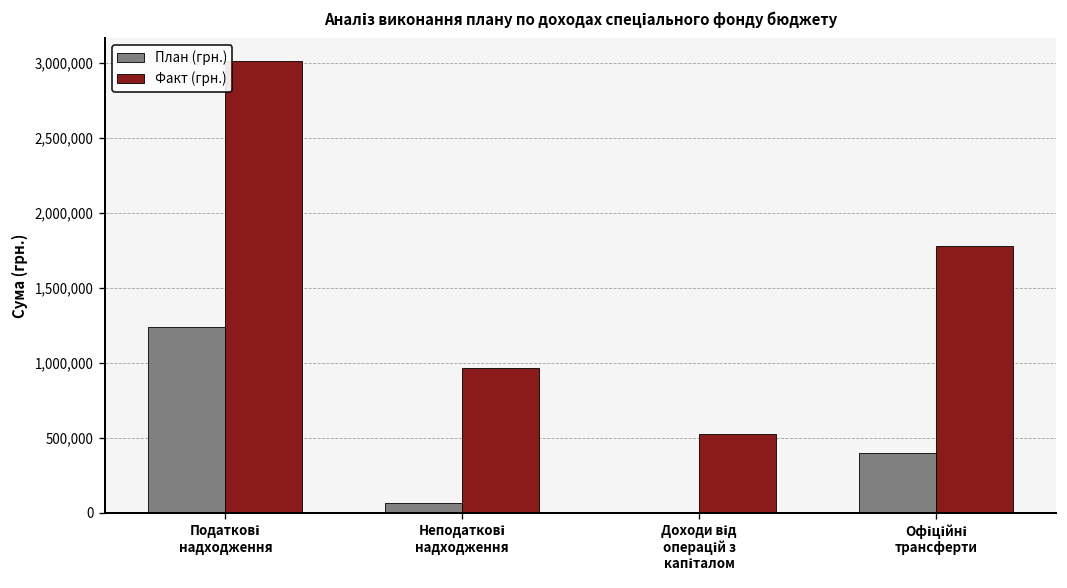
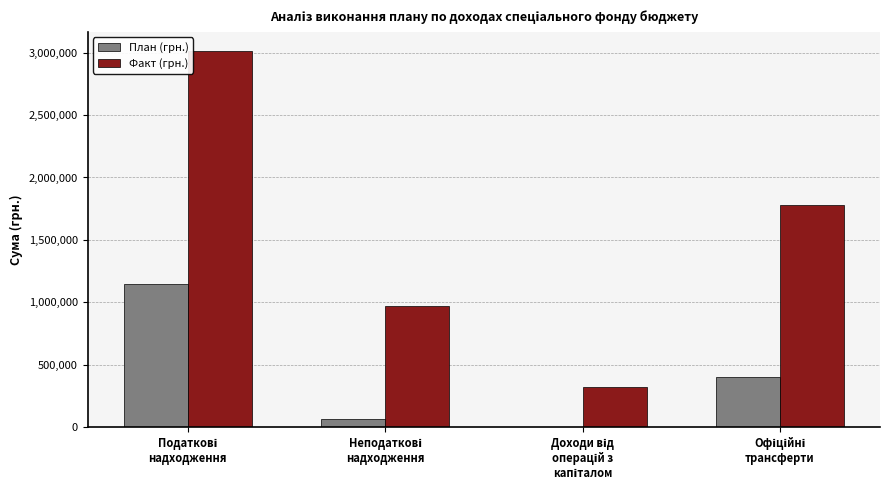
  {
    "План (грн.)": {
-     "Податкові надходження": "1,240,000",
+     "Податкові надходження": "1,150,000",
      "Неподаткові надходження": "60,000",
      "Доходи від операцій з капіталом": "0",
      "Офіційні трансферти": "400,000"
    },
    "Факт (грн.)": {
      "Податкові надходження": "3,020,000",
      "Неподаткові надходження": "970,000",
-     "Доходи від операцій з капіталом": "520,000",
+     "Доходи від операцій з капіталом": "330,000",
      "Офіційні трансферти": "1,780,000"
    }
  }
